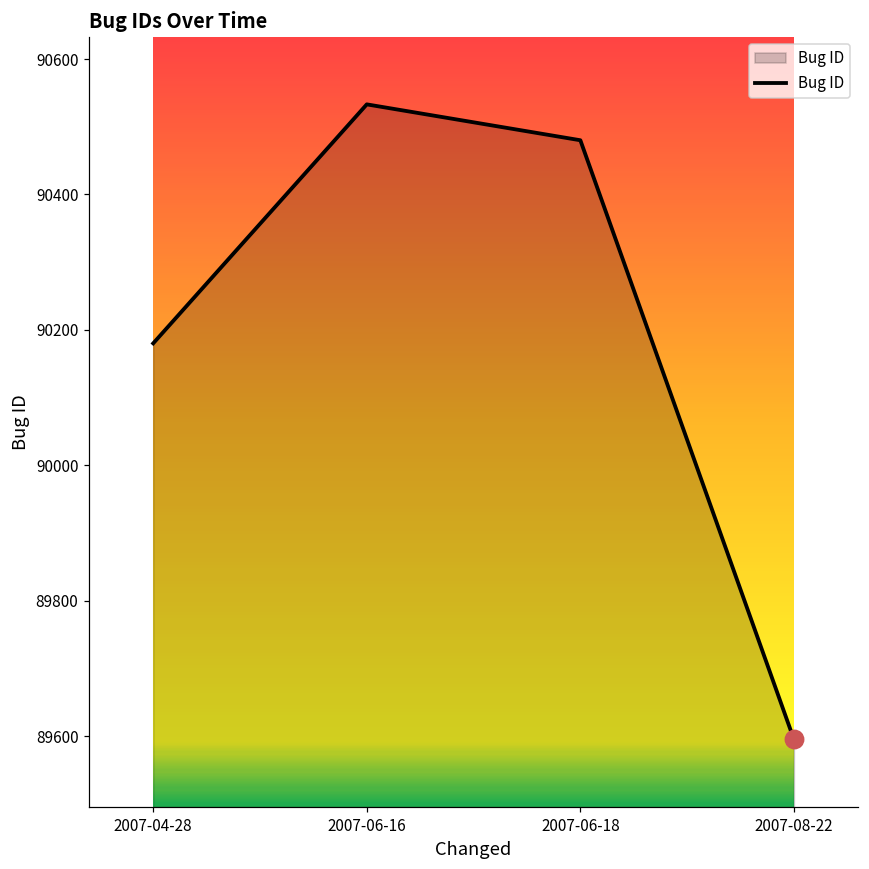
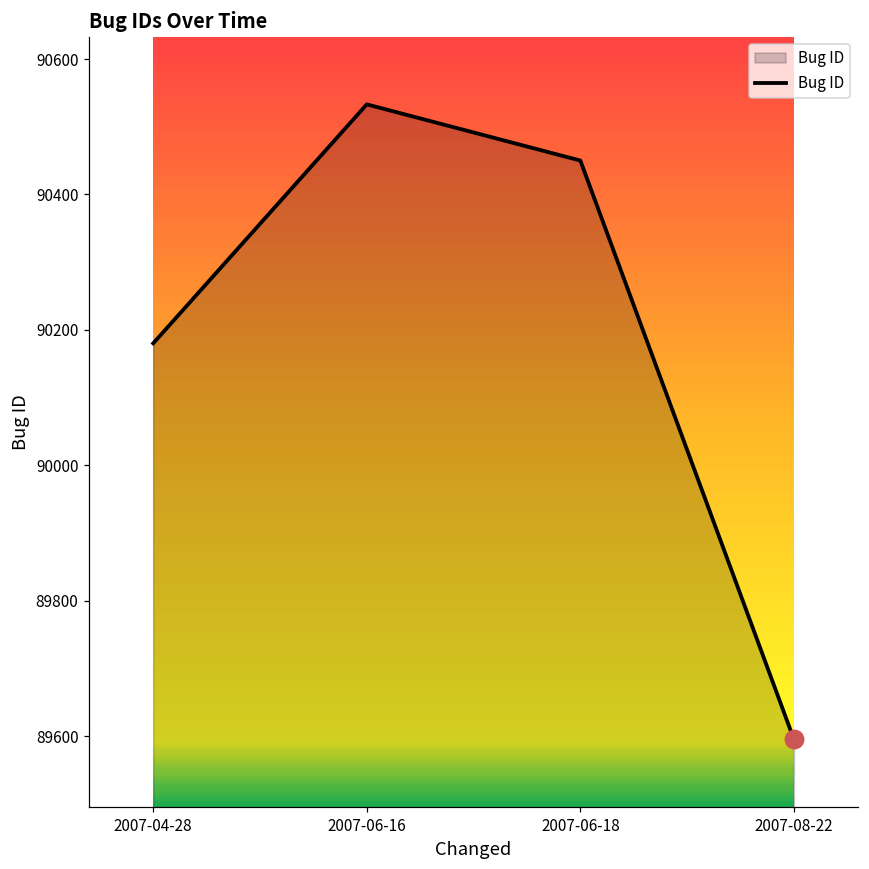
  {
    "Bug ID": {
      "2007-04-28": 90180,
      "2007-06-16": 90530,
-     "2007-06-18": 90480
+     "2007-06-18": 90450
    }
  }
